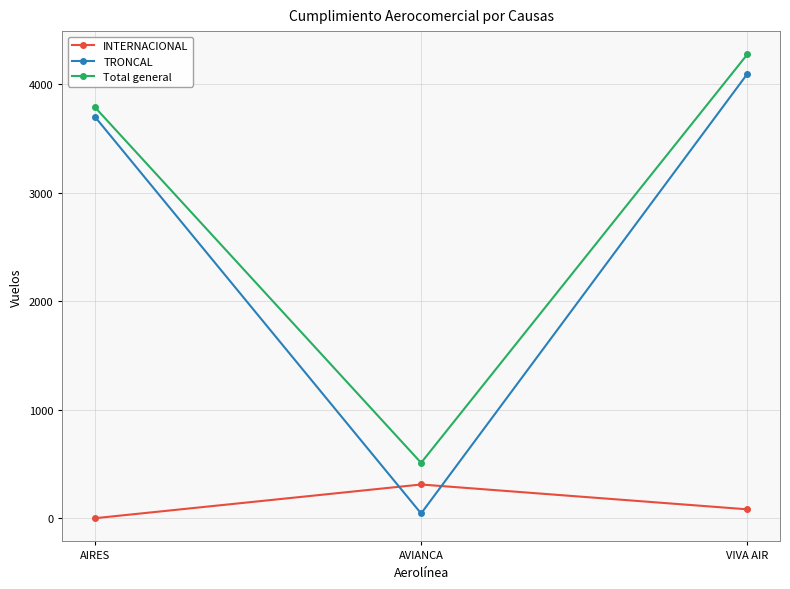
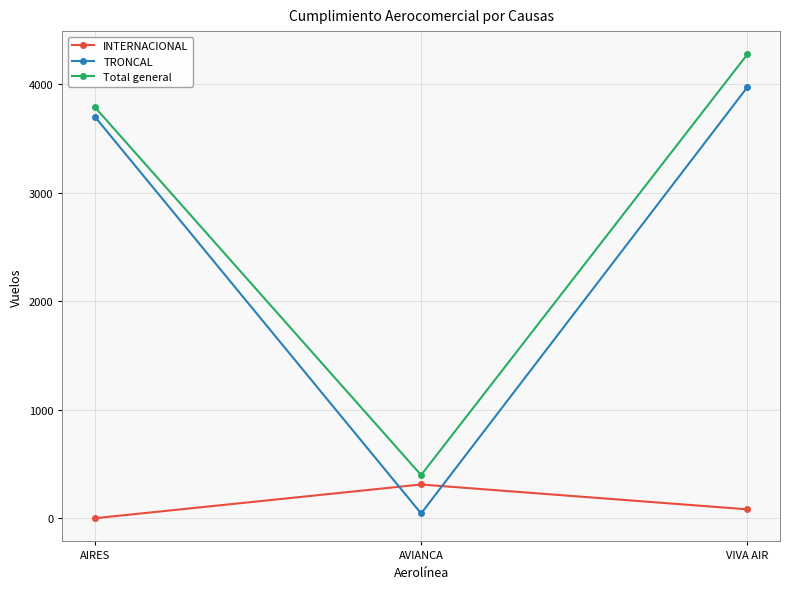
  {
    "INTERNACIONAL": {
      "AIRES": 0,
      "AVIANCA": 310,
      "VIVA AIR": 80
    },
    "TRONCAL": {
      "AIRES": 3700,
      "AVIANCA": 40,
-     "VIVA AIR": 4100
+     "VIVA AIR": 3980
    },
    "Total general": {
      "AIRES": 3790,
-     "AVIANCA": 510,
+     "AVIANCA": 400,
      "VIVA AIR": 4280
    }
  }
